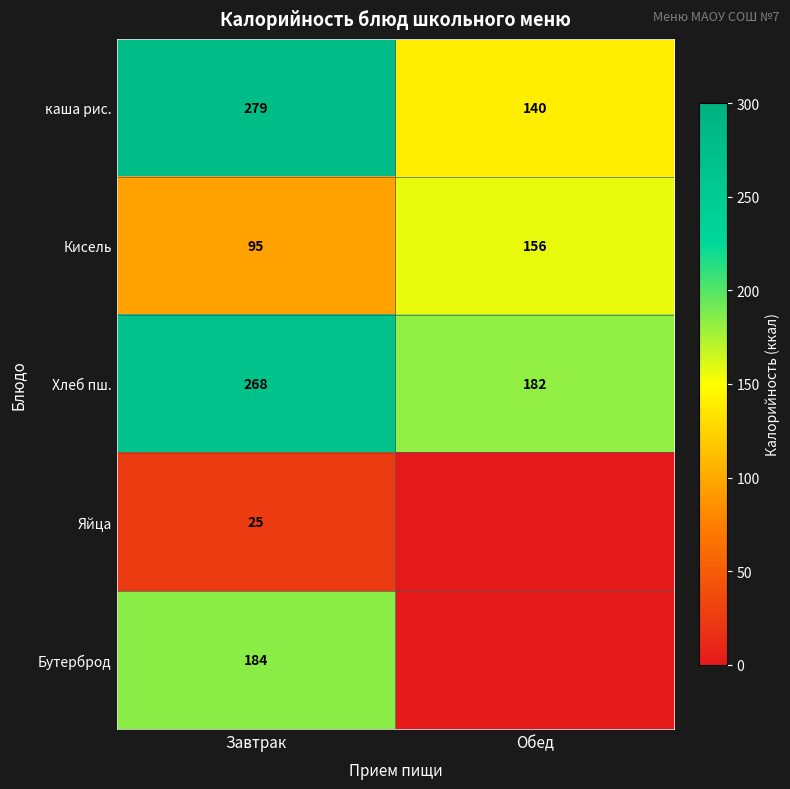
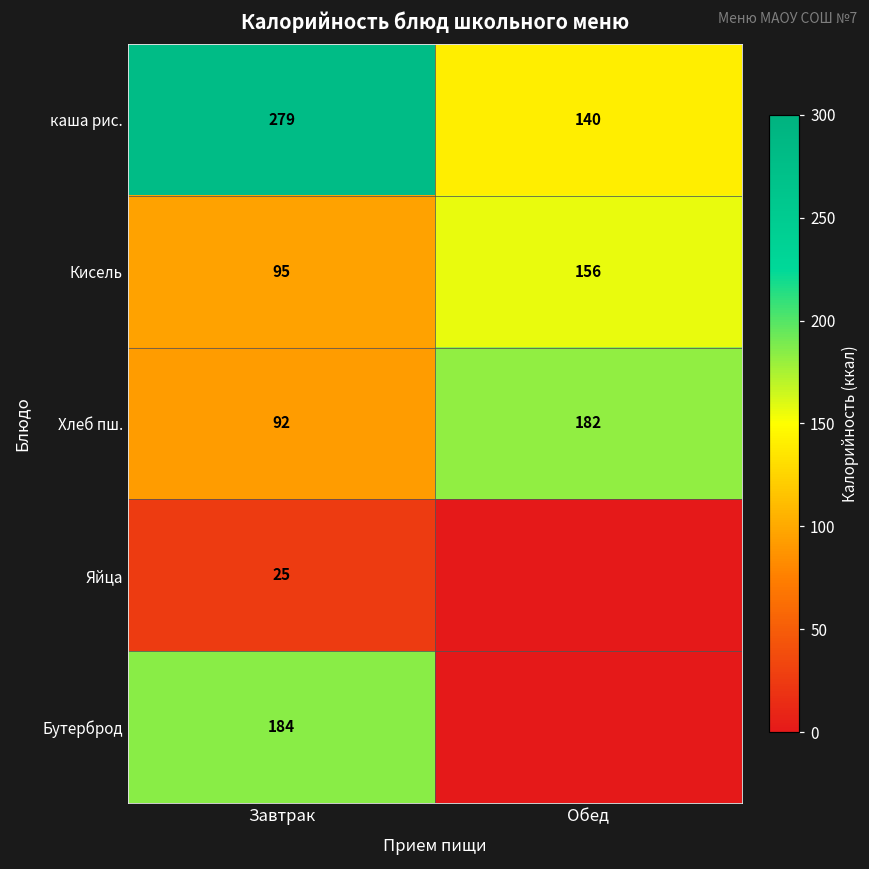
  {
    "каша рис.": {
      "Завтрак": 279,
      "Обед": 140
    },
    "Кисель": {
      "Завтрак": 95,
      "Обед": 156
    },
    "Хлеб пш.": {
-     "Завтрак": 268,
+     "Завтрак": 92,
      "Обед": 182
    },
    "Яйца": {
      "Завтрак": 25
    },
    "Бутерброд": {
      "Завтрак": 184
    }
  }
